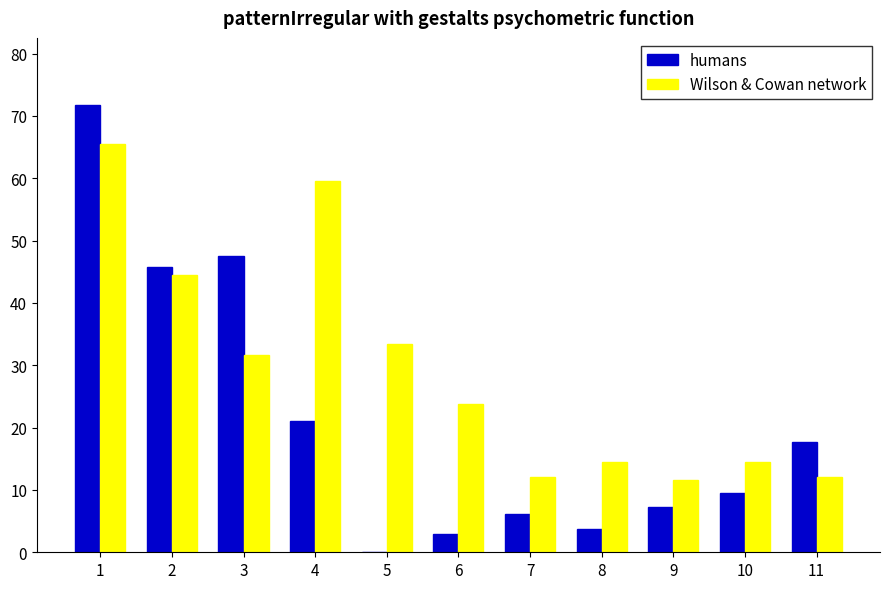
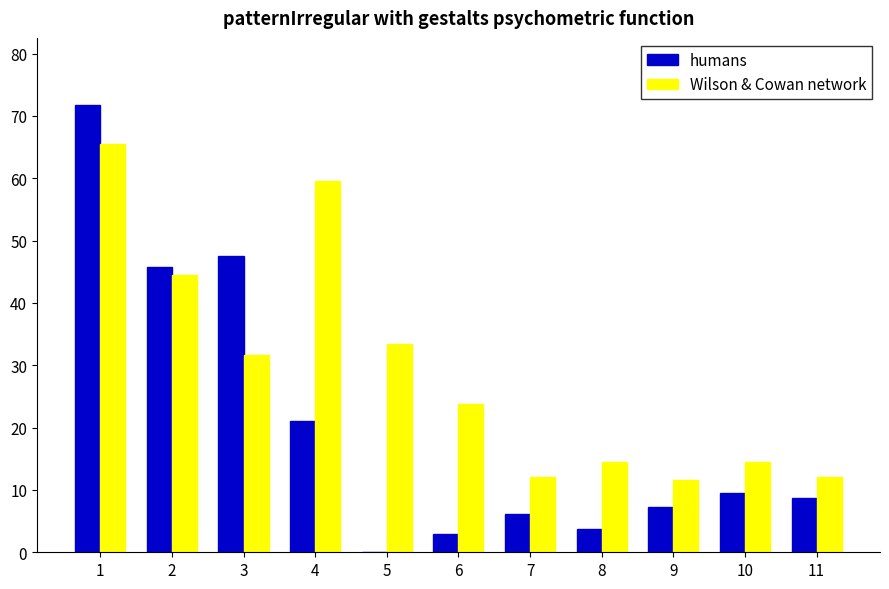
  {
    "humans": {
      "1": 72,
      "2": 46,
      "3": 48,
      "4": 21,
      "5": 0,
      "6": 3,
      "7": 6,
      "8": 4,
      "9": 7,
      "10": 10,
-     "11": 18
+     "11": 9
    },
    "Wilson & Cowan network": {
      "1": 66,
      "2": 45,
      "3": 32,
      "4": 60,
      "5": 33,
      "6": 24,
      "7": 12,
      "8": 15,
      "9": 12,
      "10": 15,
      "11": 12
    }
  }
